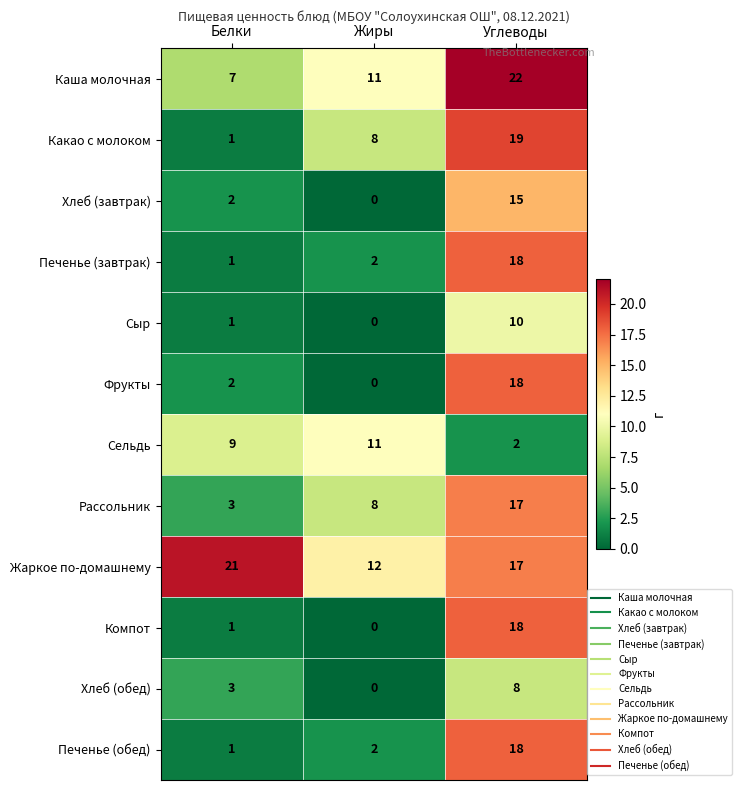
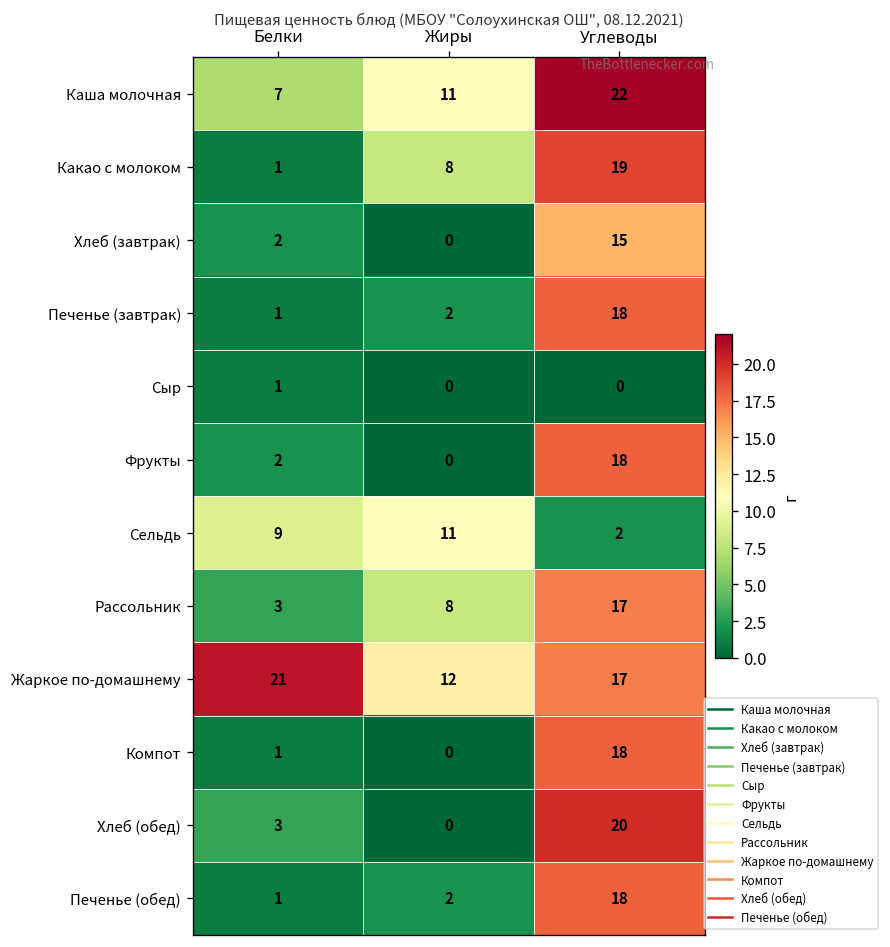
  {
    "Каша молочная": {
      "Белки": 7,
      "Жиры": 11
    },
    "Какао с молоком": {
      "Белки": 1,
      "Жиры": 8,
      "Углеводы": 19
    },
    "Хлеб (завтрак)": {
      "Белки": 2,
      "Жиры": 0,
      "Углеводы": 15
    },
    "Печенье (завтрак)": {
      "Белки": 1,
      "Жиры": 2,
      "Углеводы": 18
    },
    "Сыр": {
      "Белки": 1,
      "Жиры": 0,
-     "Углеводы": 10
+     "Углеводы": 0
    },
    "Фрукты": {
      "Белки": 2,
      "Жиры": 0,
      "Углеводы": 18
    },
    "Сельдь": {
      "Белки": 9,
      "Жиры": 11,
      "Углеводы": 2
    },
    "Рассольник": {
      "Белки": 3,
      "Жиры": 8,
      "Углеводы": 17
    },
    "Жаркое по-домашнему": {
      "Белки": 21,
      "Жиры": 12,
      "Углеводы": 17
    },
    "Компот": {
      "Белки": 1,
      "Жиры": 0,
      "Углеводы": 18
    },
    "Хлеб (обед)": {
      "Белки": 3,
      "Жиры": 0,
-     "Углеводы": 8
+     "Углеводы": 20
    },
    "Печенье (обед)": {
      "Белки": 1,
      "Жиры": 2,
      "Углеводы": 18
    }
  }
